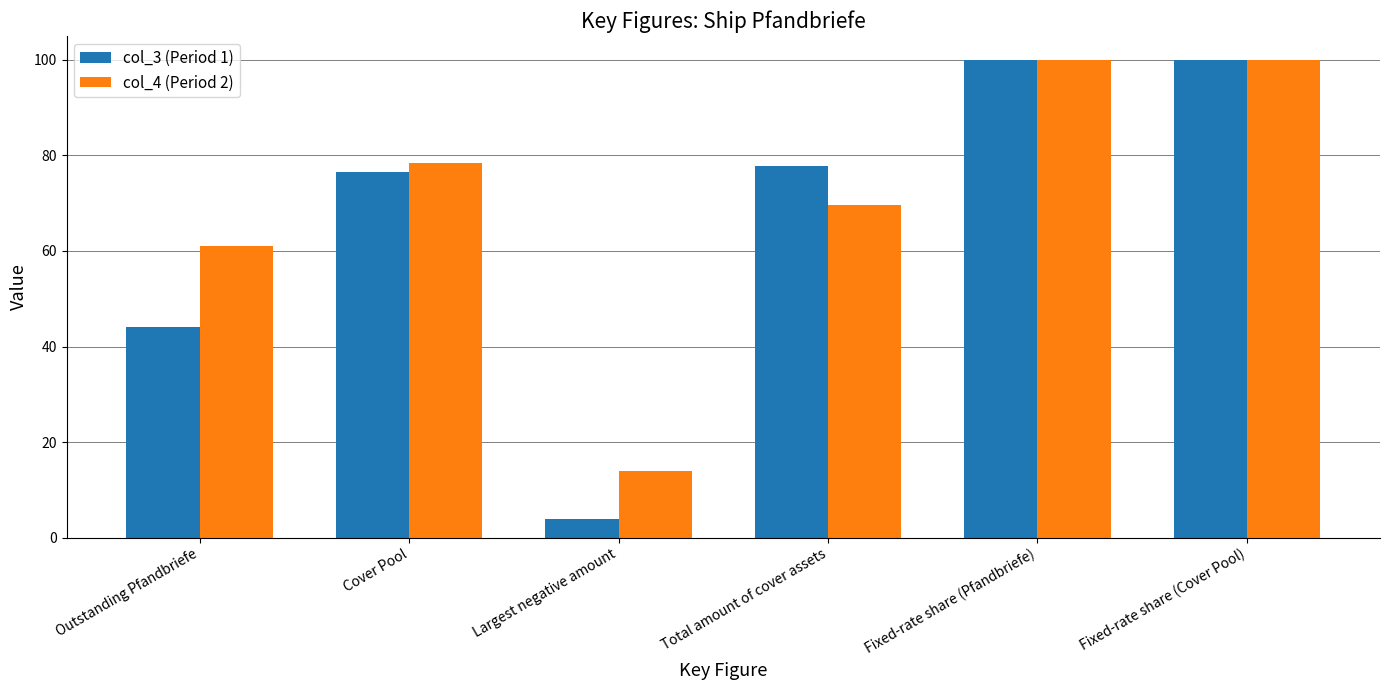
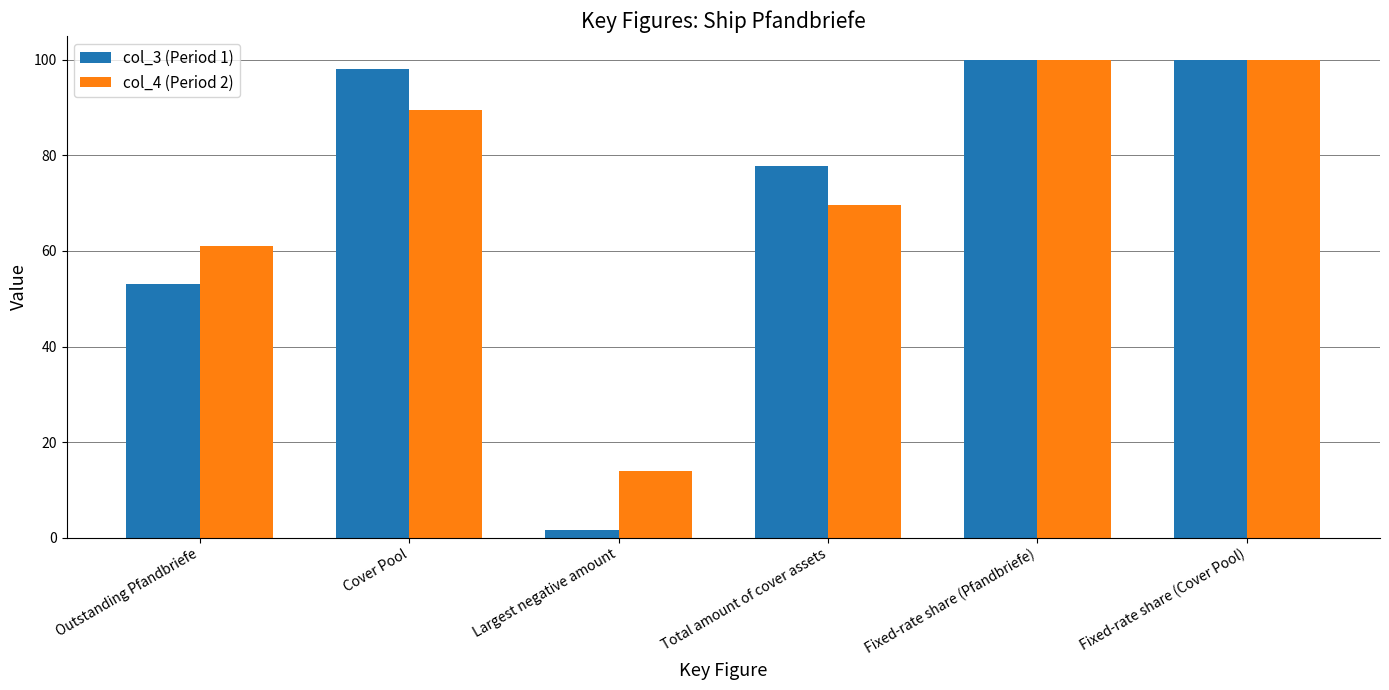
  {
    "col_3 (Period 1)": {
-     "Outstanding Pfandbriefe": 44,
-     "Cover Pool": 77,
-     "Largest negative amount": 4,
+     "Outstanding Pfandbriefe": 53,
+     "Cover Pool": 98,
+     "Largest negative amount": 2,
      "Total amount of cover assets": 78,
      "Fixed-rate share (Pfandbriefe)": 100,
      "Fixed-rate share (Cover Pool)": 100
    },
    "col_4 (Period 2)": {
      "Outstanding Pfandbriefe": 61,
-     "Cover Pool": 79,
+     "Cover Pool": 90,
      "Largest negative amount": 14,
      "Total amount of cover assets": 70,
      "Fixed-rate share (Pfandbriefe)": 100,
      "Fixed-rate share (Cover Pool)": 100
    }
  }
